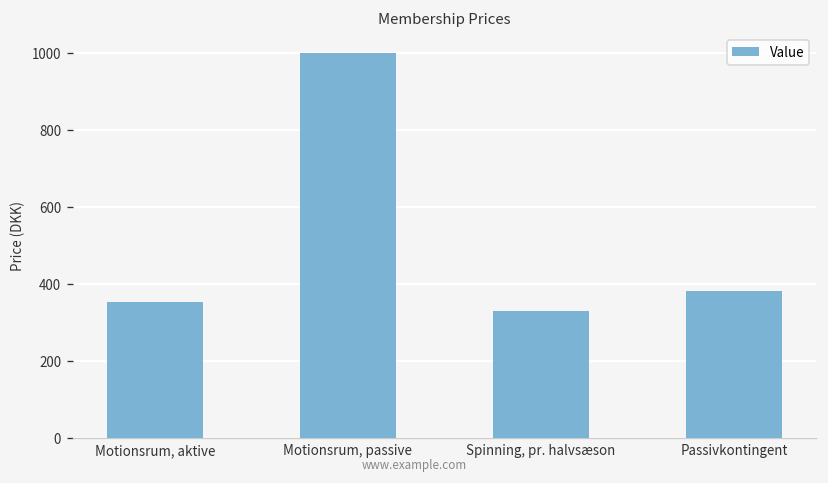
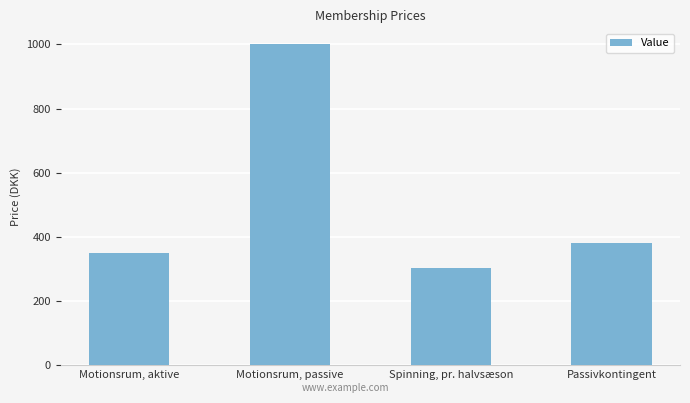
  {
    "Motionsrum, aktive": 350,
    "Motionsrum, passive": 1000,
-   "Spinning, pr. halvsæson": 330,
+   "Spinning, pr. halvsæson": 300,
    "Passivkontingent": 380
  }
